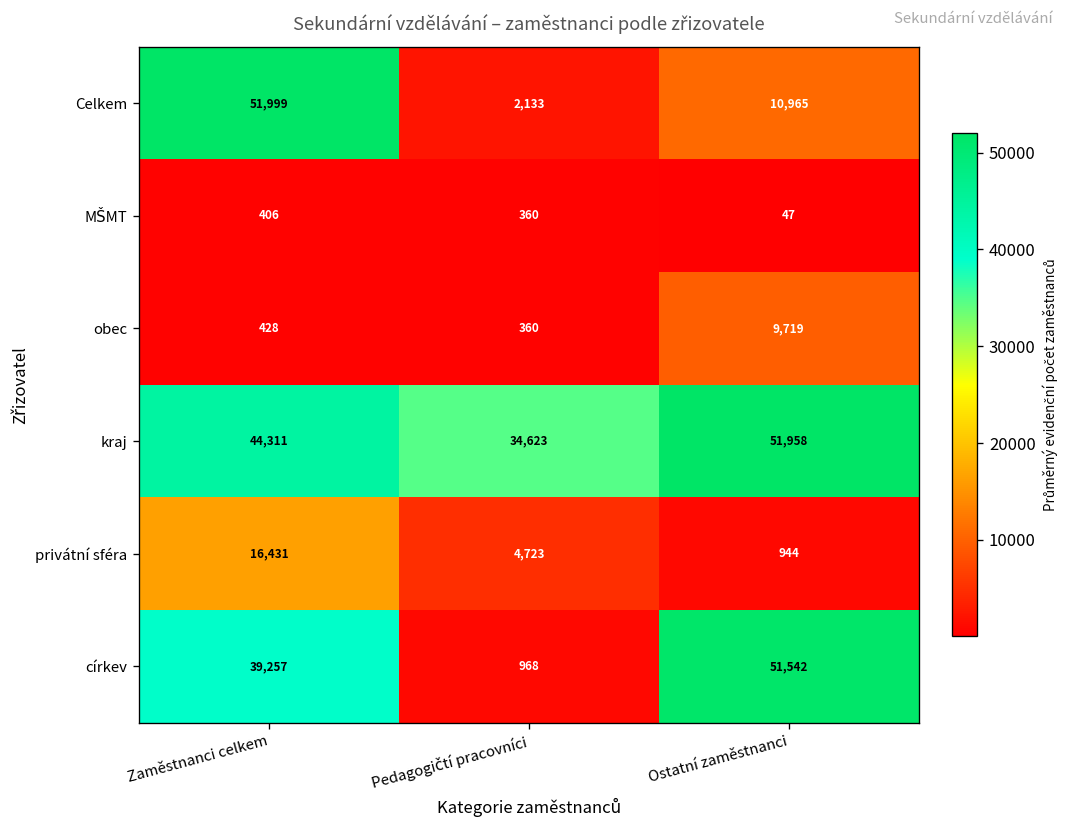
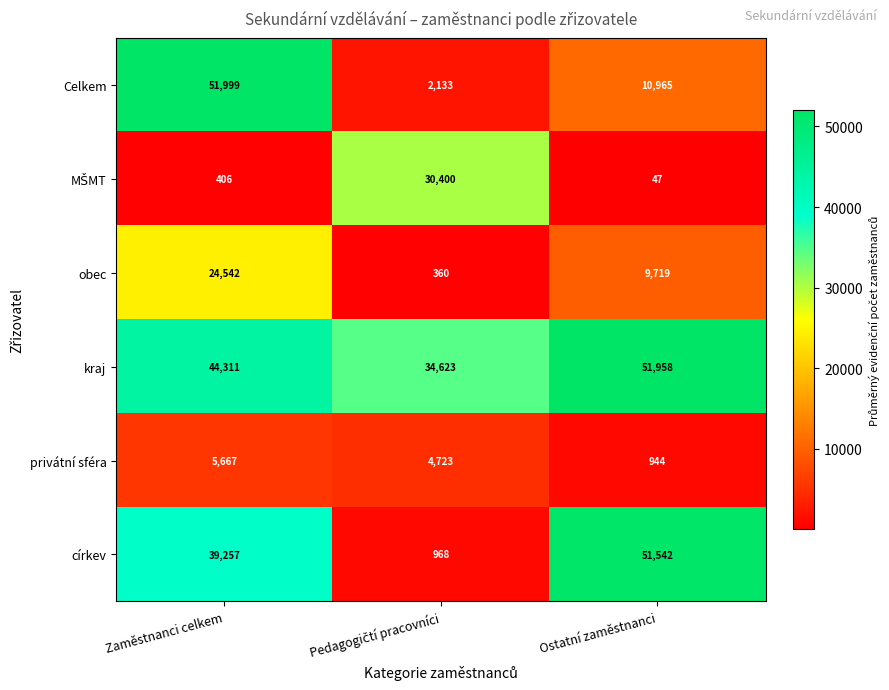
  {
    "Celkem": {
      "Zaměstnanci celkem": "51,999",
      "Pedagogičtí pracovníci": "2,133",
      "Ostatní zaměstnanci": "10,965"
    },
    "MŠMT": {
      "Zaměstnanci celkem": "406",
-     "Pedagogičtí pracovníci": "360",
+     "Pedagogičtí pracovníci": "30,400",
      "Ostatní zaměstnanci": "47"
    },
    "obec": {
-     "Zaměstnanci celkem": "428",
+     "Zaměstnanci celkem": "24,542",
      "Pedagogičtí pracovníci": "360",
      "Ostatní zaměstnanci": "9,719"
    },
    "kraj": {
      "Zaměstnanci celkem": "44,311",
      "Pedagogičtí pracovníci": "34,623",
      "Ostatní zaměstnanci": "51,958"
    },
    "privátní sféra": {
-     "Zaměstnanci celkem": "16,431",
+     "Zaměstnanci celkem": "5,667",
      "Pedagogičtí pracovníci": "4,723",
      "Ostatní zaměstnanci": "944"
    },
    "církev": {
      "Zaměstnanci celkem": "39,257",
      "Pedagogičtí pracovníci": "968",
      "Ostatní zaměstnanci": "51,542"
    }
  }
